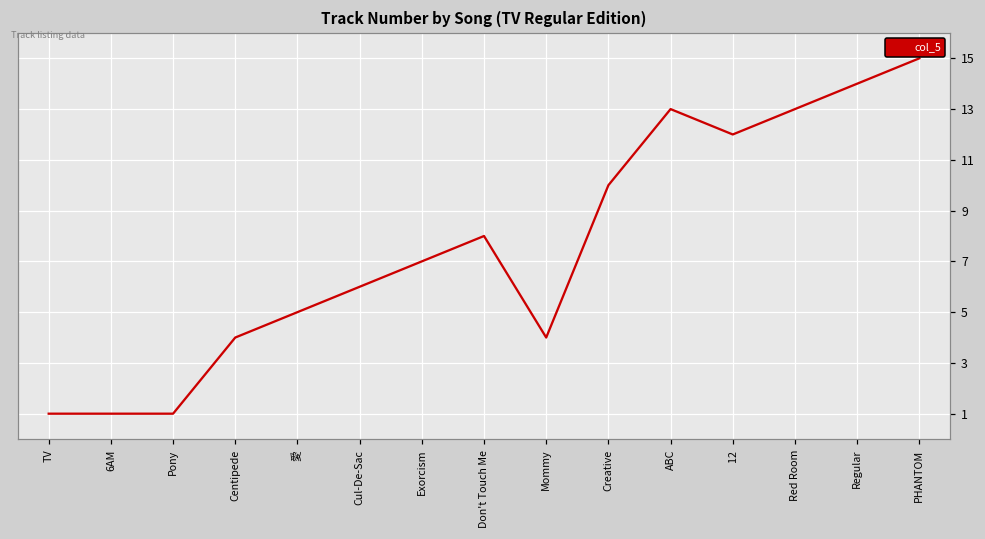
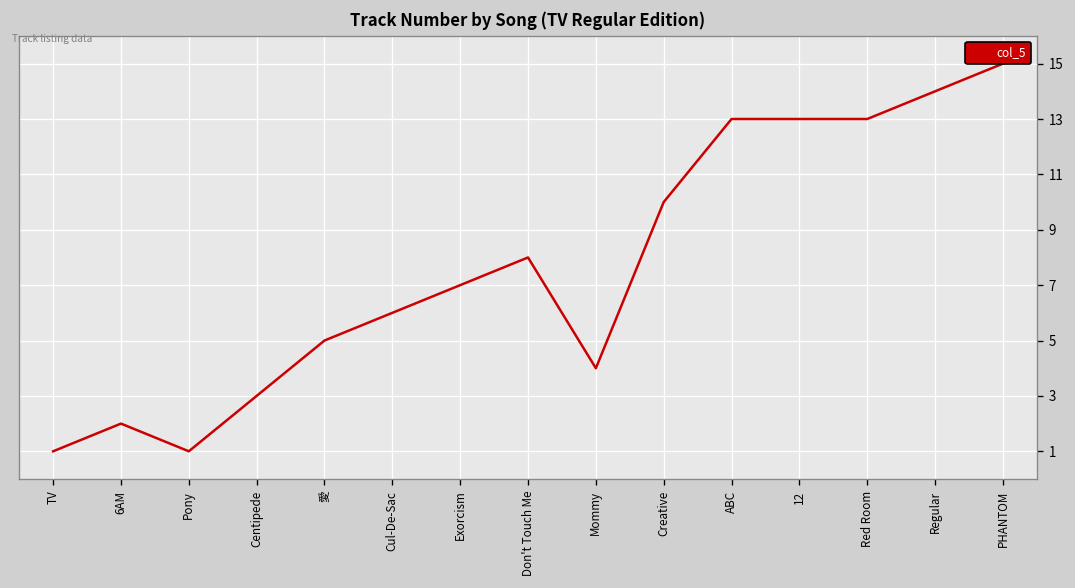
  {
    "TV": 1,
-   "6AM": 1,
+   "6AM": 2,
    "Pony": 1,
-   "Centipede": 4,
+   "Centipede": 3,
    "愛": 5,
    "Cul-De-Sac": 6,
    "Exorcism": 7,
    "Don't Touch Me": 8,
    "Mommy": 4,
    "Creative": 10,
    "ABC": 13,
-   "12": 12,
+   "12": 13,
    "Red Room": 13,
    "Regular": 14,
    "PHANTOM": 15
  }
